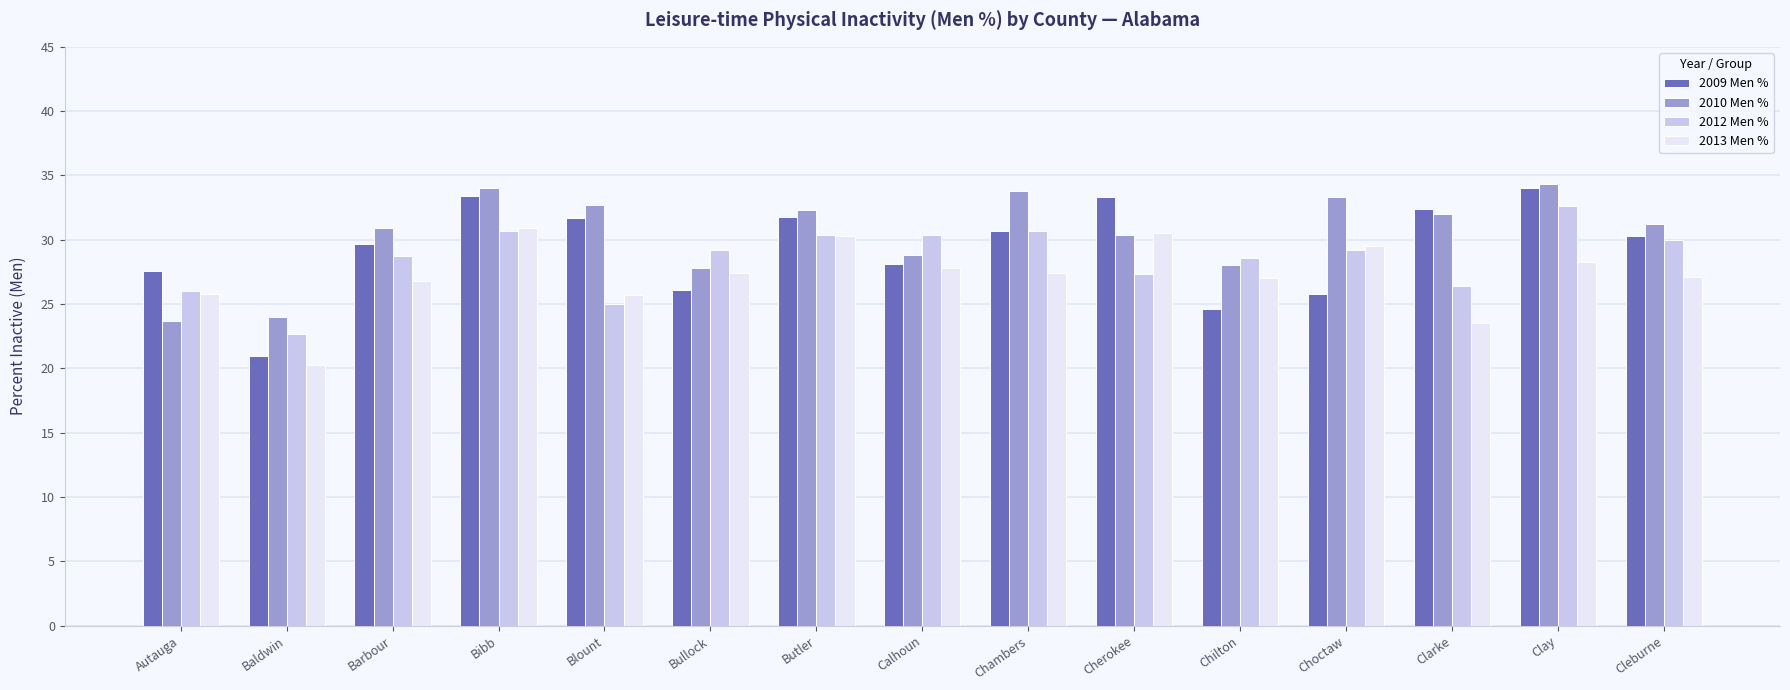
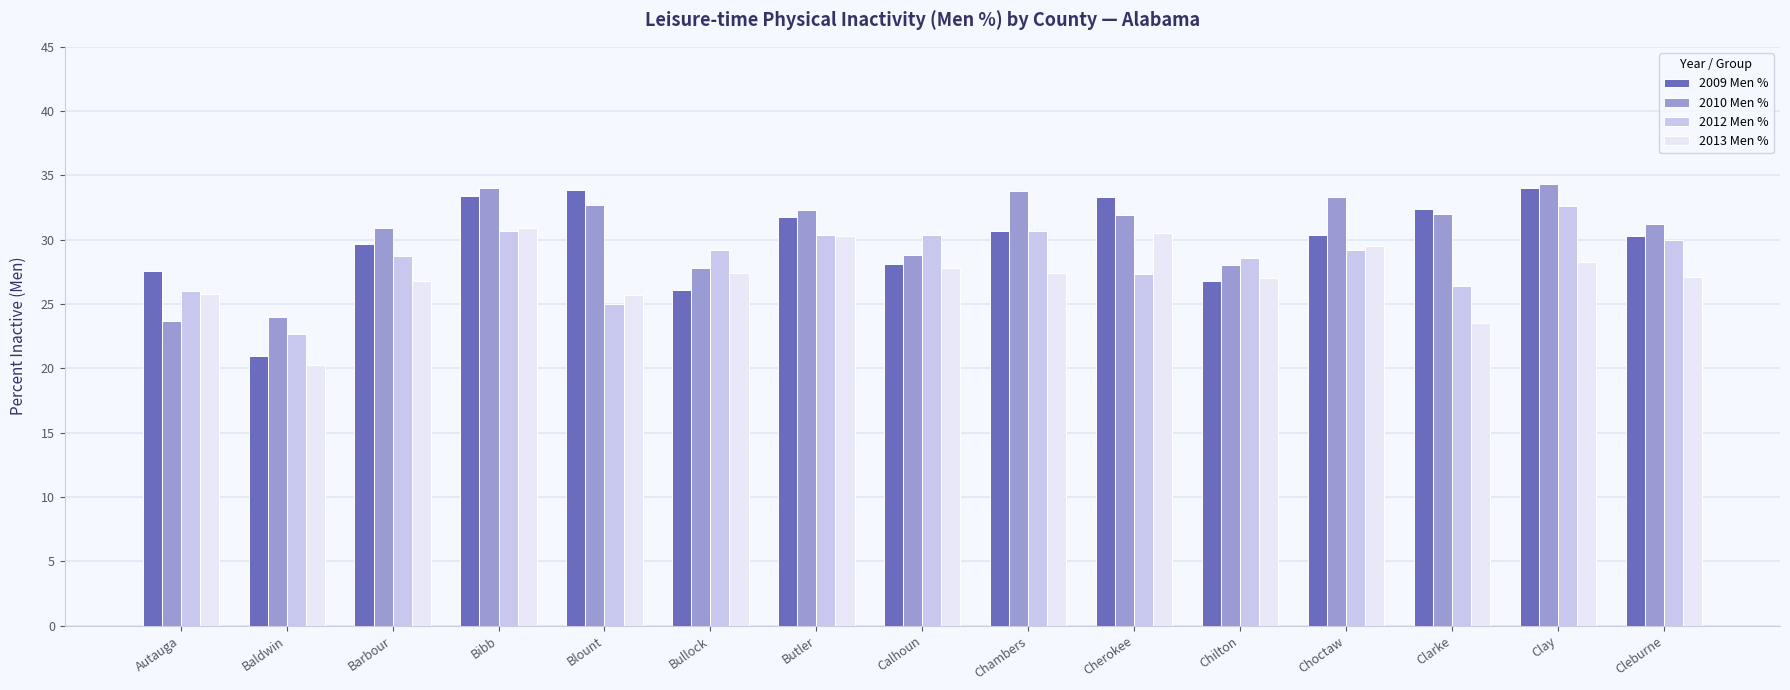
  {
    "2009 Men %": {
      "Autauga": 27.6,
      "Baldwin": 21.0,
      "Barbour": 29.7,
      "Bibb": 33.4,
-     "Blount": 31.7,
+     "Blount": 33.9,
      "Bullock": 26.1,
      "Butler": 31.8,
      "Calhoun": 28.1,
      "Chambers": 30.7,
      "Cherokee": 33.3,
-     "Chilton": 24.6,
-     "Choctaw": 25.8,
+     "Chilton": 26.8,
+     "Choctaw": 30.4,
      "Clarke": 32.4,
      "Clay": 34.0,
      "Cleburne": 30.3
    },
    "2010 Men %": {
      "Autauga": 23.7,
      "Baldwin": 24.0,
      "Barbour": 30.9,
      "Bibb": 34.0,
      "Blount": 32.7,
      "Bullock": 27.8,
      "Butler": 32.3,
      "Calhoun": 28.8,
      "Chambers": 33.8,
-     "Cherokee": 30.4,
+     "Cherokee": 31.9,
      "Chilton": 28.0,
      "Choctaw": 33.3,
      "Clarke": 32.0,
      "Clay": 34.3,
      "Cleburne": 31.2
    }
  }
